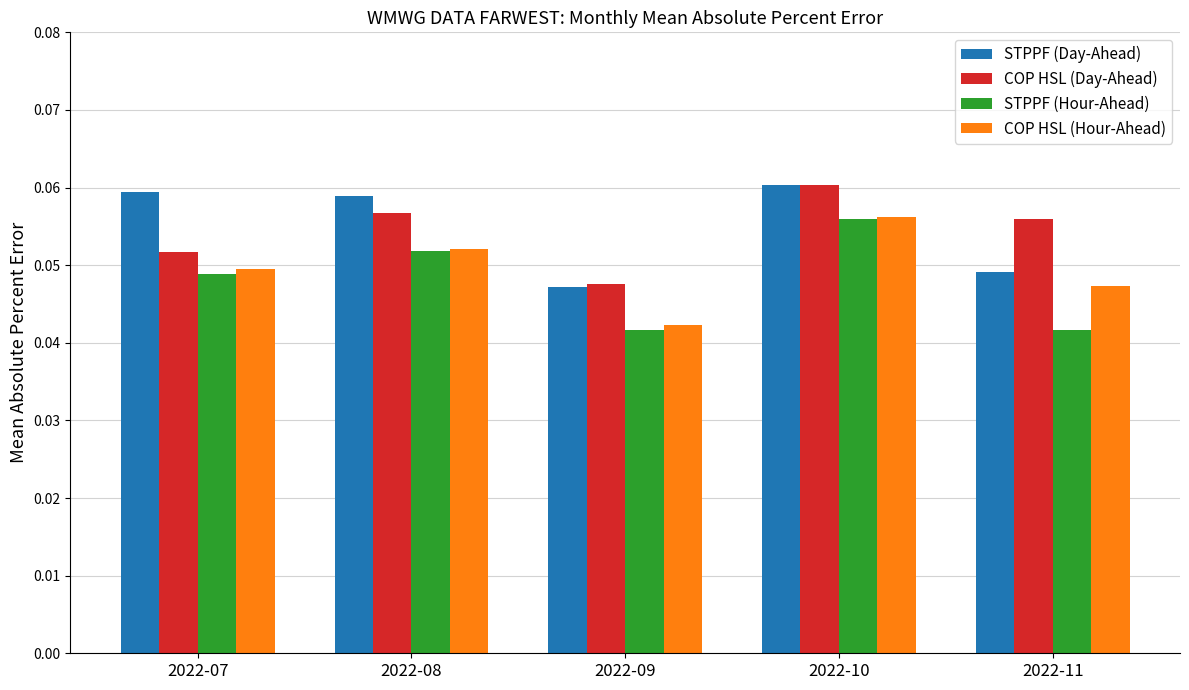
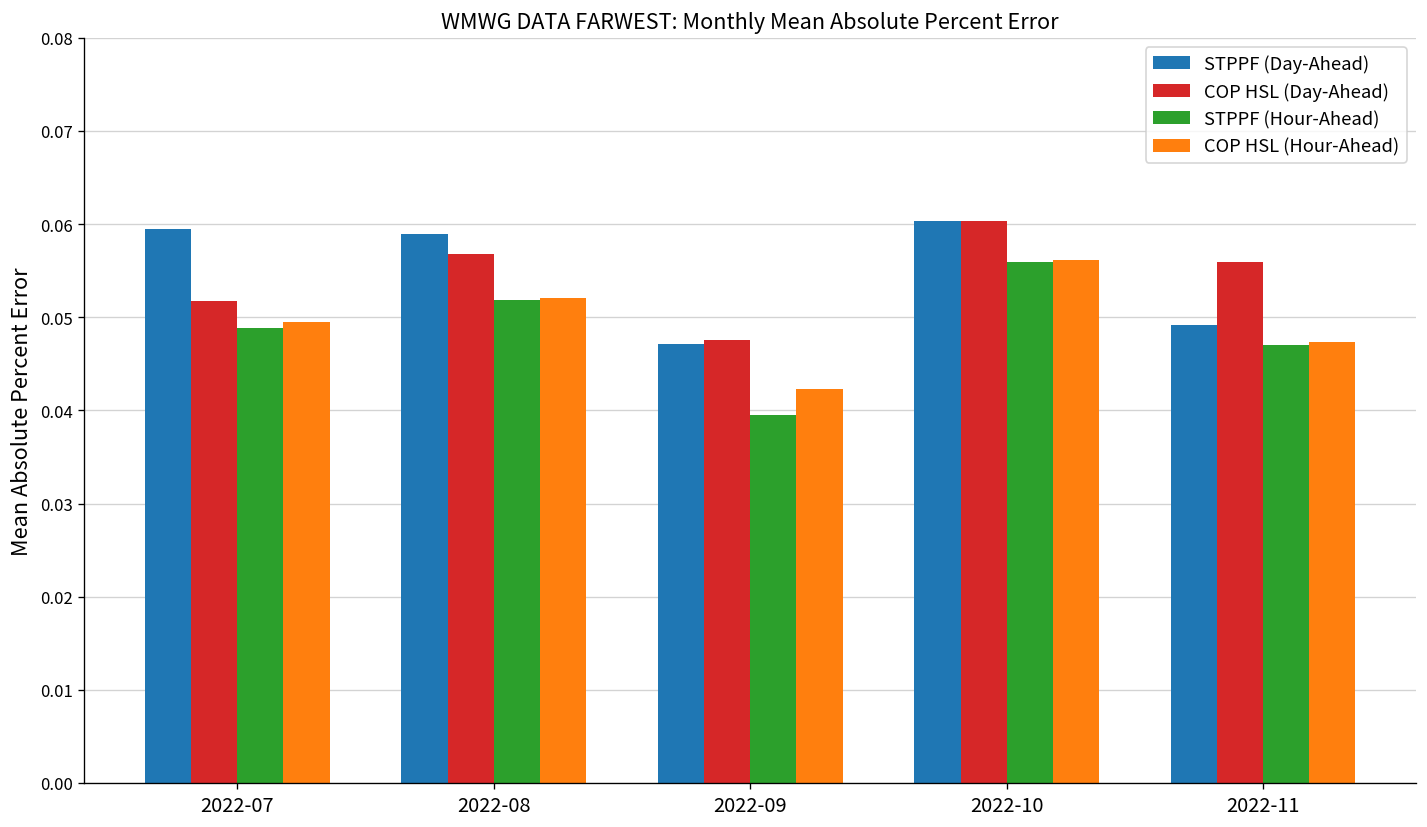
  {
    "STPPF (Day-Ahead)": {
      "2022-07": 0.059,
      "2022-08": 0.059,
      "2022-09": 0.047,
      "2022-10": 0.060,
      "2022-11": 0.049
    },
    "COP HSL (Day-Ahead)": {
      "2022-07": 0.052,
      "2022-08": 0.057,
      "2022-09": 0.048,
      "2022-10": 0.060,
      "2022-11": 0.056
    },
    "STPPF (Hour-Ahead)": {
      "2022-07": 0.049,
      "2022-08": 0.052,
-     "2022-09": 0.042,
+     "2022-09": 0.039,
      "2022-10": 0.056,
-     "2022-11": 0.042
+     "2022-11": 0.047
    },
    "COP HSL (Hour-Ahead)": {
      "2022-07": 0.049,
      "2022-08": 0.052,
      "2022-09": 0.042,
      "2022-10": 0.056,
      "2022-11": 0.047
    }
  }
